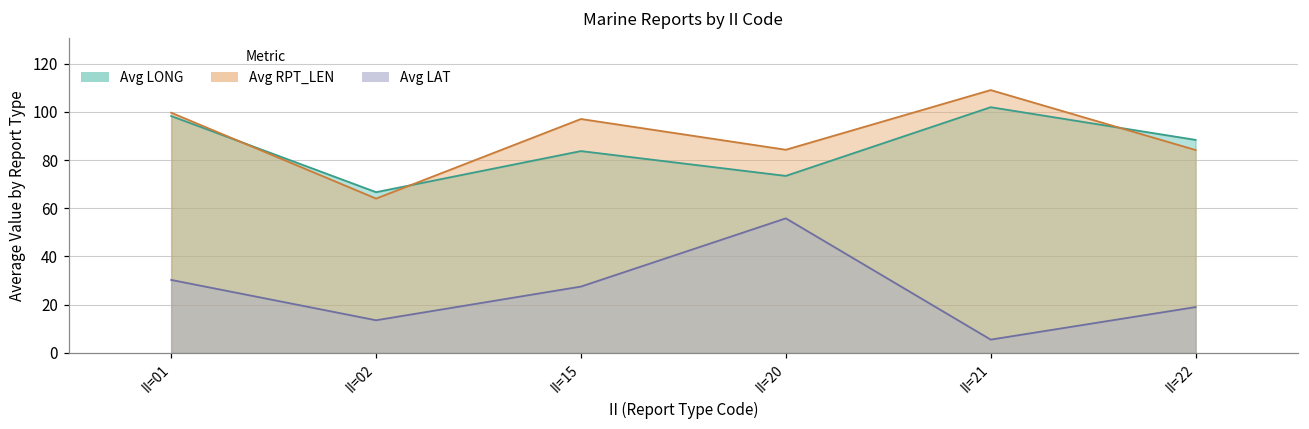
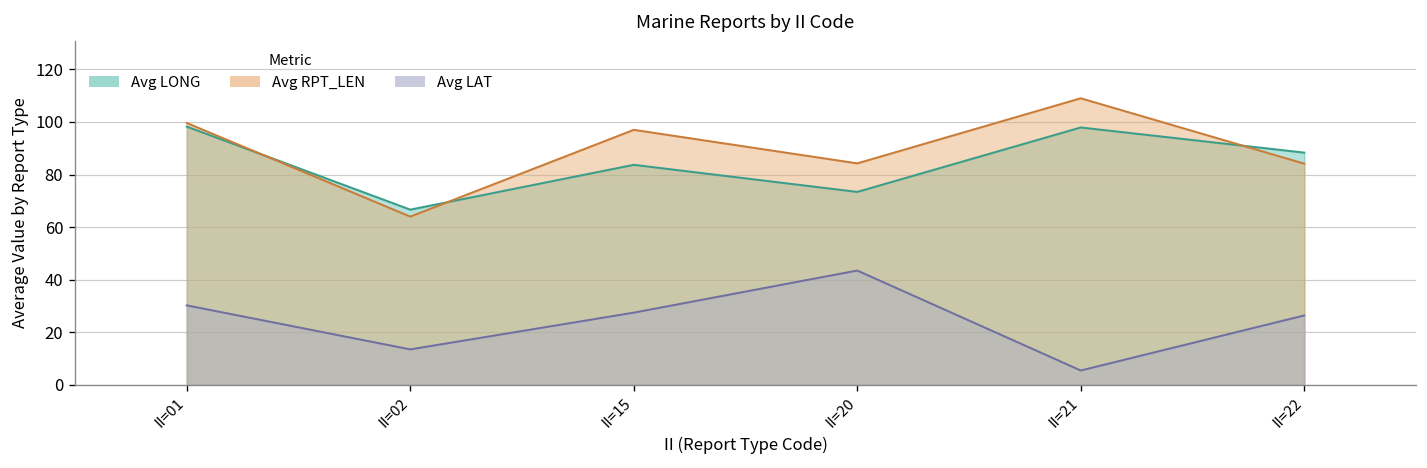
  {
    "Avg LONG": {
      "II=01": 98,
      "II=02": 67,
      "II=15": 84,
      "II=20": 73,
-     "II=21": 102,
+     "II=21": 98,
      "II=22": 88
    },
    "Avg RPT_LEN": {
      "II=01": 100,
      "II=02": 64,
      "II=15": 97,
      "II=20": 84,
      "II=21": 109,
      "II=22": 84
    },
    "Avg LAT": {
      "II=01": 30,
      "II=02": 14,
      "II=15": 28,
-     "II=20": 56,
+     "II=20": 44,
      "II=21": 6,
-     "II=22": 19
+     "II=22": 26
    }
  }
